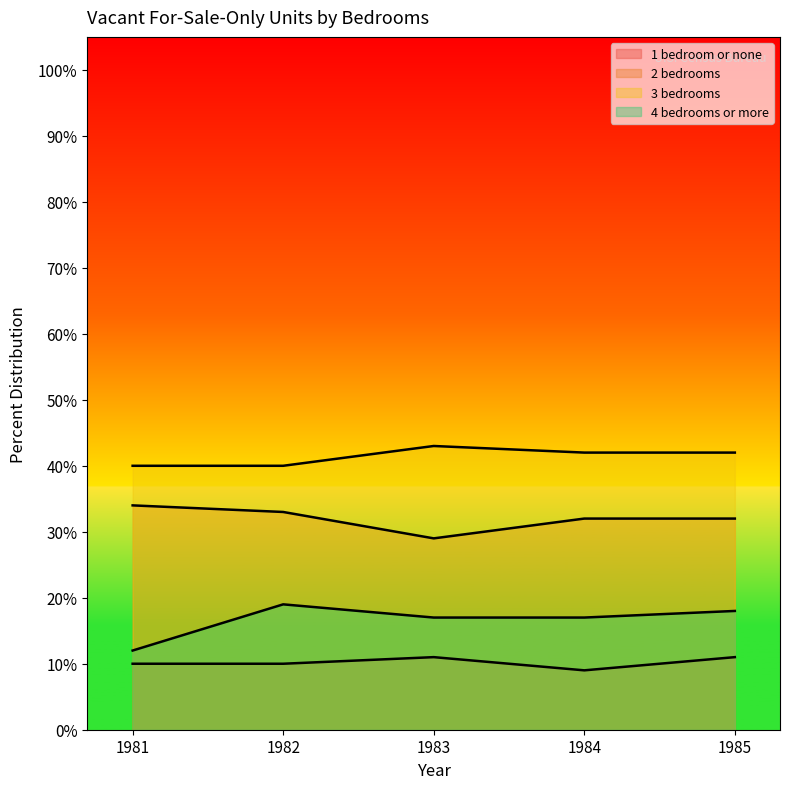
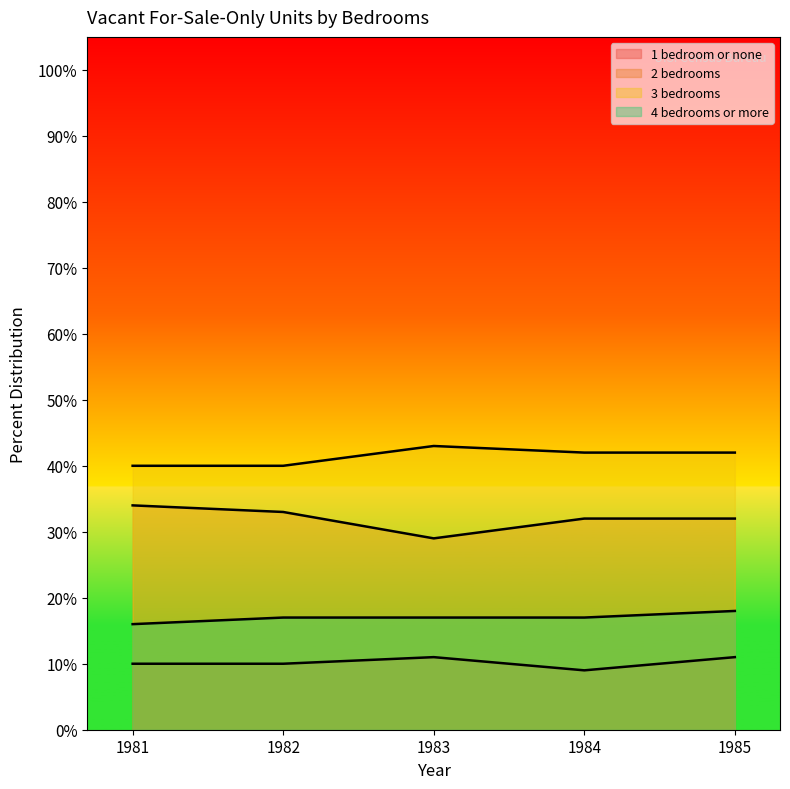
  {
    "4 bedrooms or more": {
-     "1981": "12%",
-     "1982": "19%",
+     "1981": "16%",
+     "1982": "17%",
      "1983": "17%",
      "1984": "17%",
      "1985": "18%"
    }
  }
